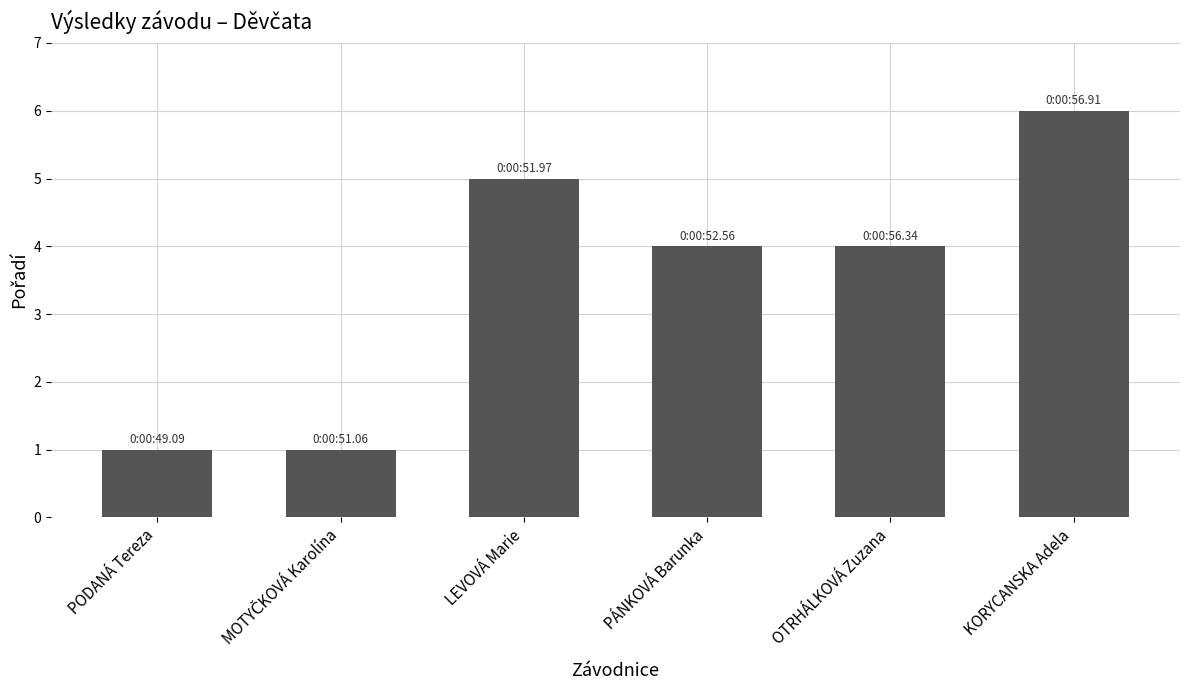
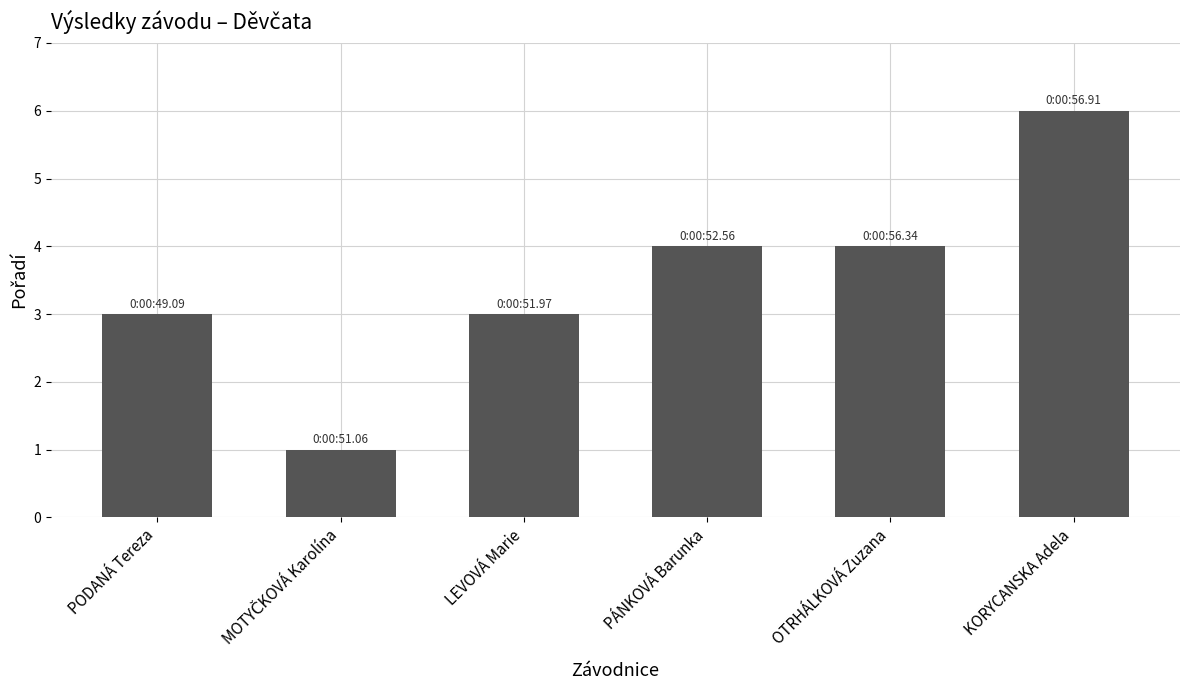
  {
-   "PODANÁ Tereza": 1,
-   "LEVOVÁ Marie": 5
+   "PODANÁ Tereza": 3,
+   "LEVOVÁ Marie": 3
  }
